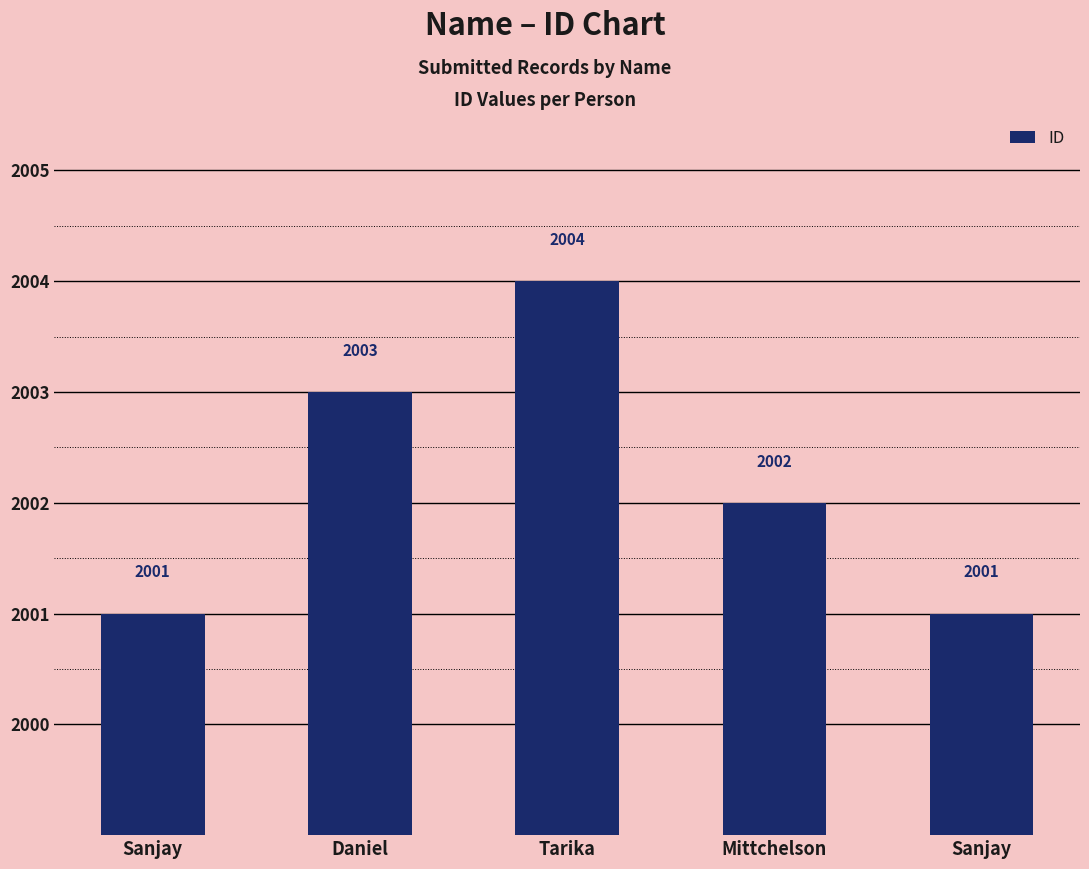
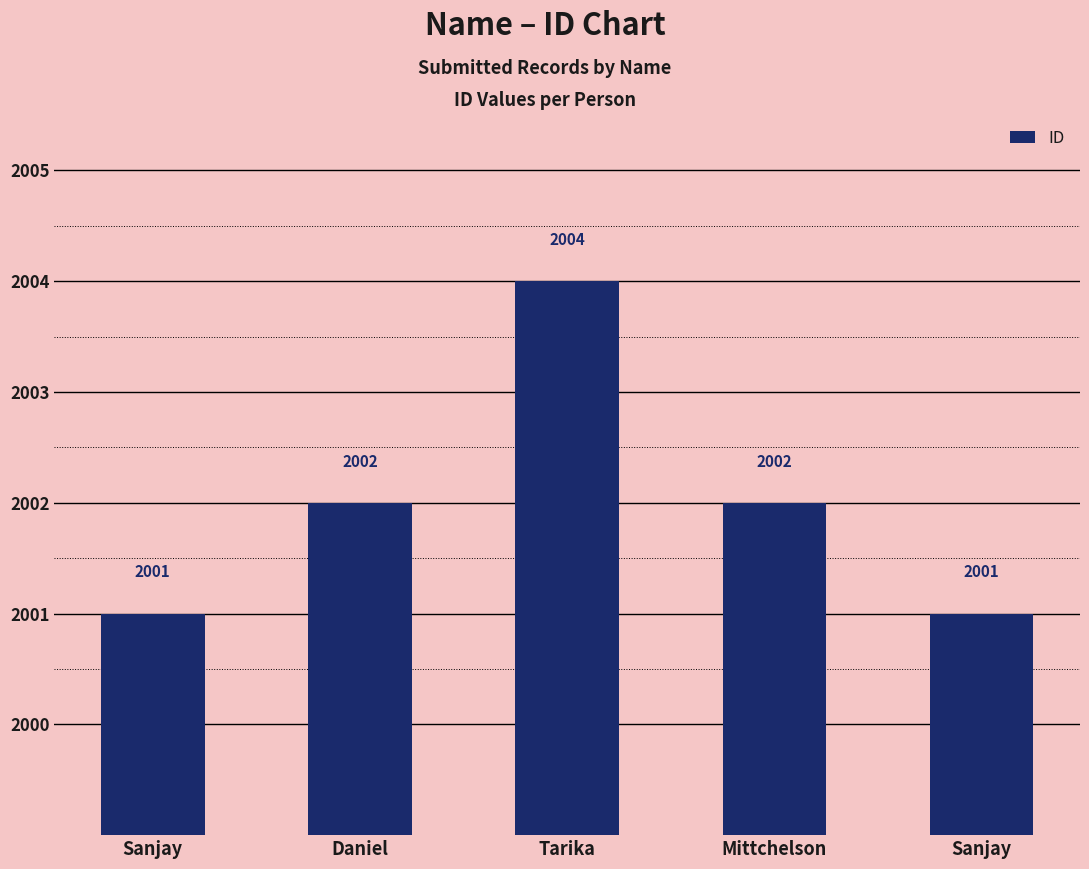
  {
-   "Daniel": 2003
+   "Daniel": 2002
  }
